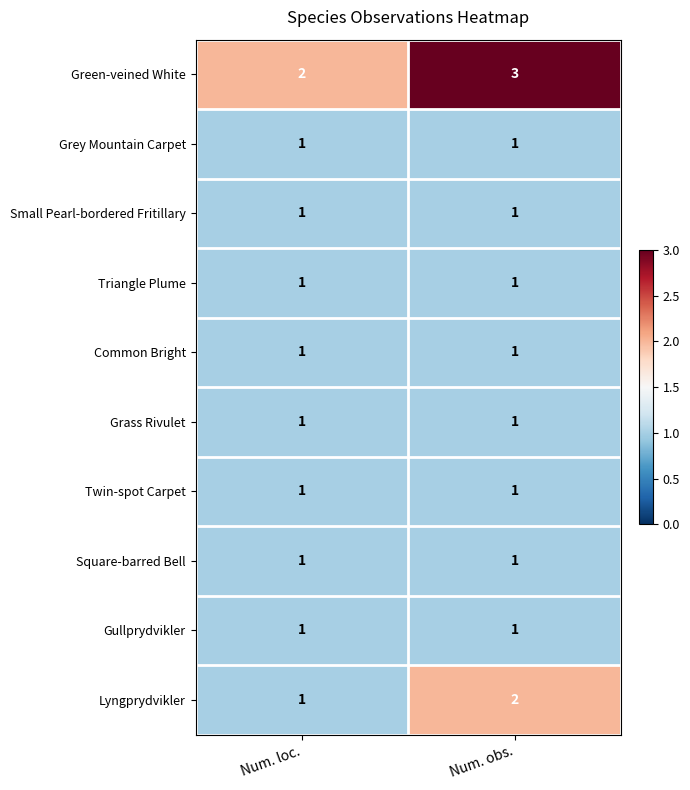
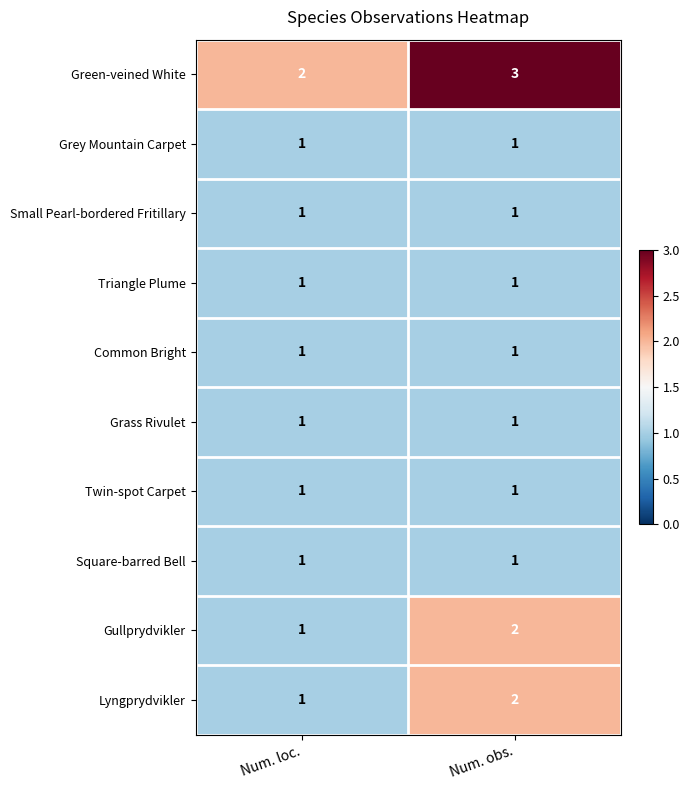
  {
    "Green-veined White": {
      "Num. loc.": 2,
      "Num. obs.": 3
    },
    "Grey Mountain Carpet": {
      "Num. loc.": 1,
      "Num. obs.": 1
    },
    "Small Pearl-bordered Fritillary": {
      "Num. loc.": 1,
      "Num. obs.": 1
    },
    "Triangle Plume": {
      "Num. loc.": 1,
      "Num. obs.": 1
    },
    "Common Bright": {
      "Num. loc.": 1,
      "Num. obs.": 1
    },
    "Grass Rivulet": {
      "Num. loc.": 1,
      "Num. obs.": 1
    },
    "Twin-spot Carpet": {
      "Num. loc.": 1,
      "Num. obs.": 1
    },
    "Square-barred Bell": {
      "Num. loc.": 1,
      "Num. obs.": 1
    },
    "Gullprydvikler": {
      "Num. loc.": 1,
-     "Num. obs.": 1
+     "Num. obs.": 2
    },
    "Lyngprydvikler": {
      "Num. loc.": 1,
      "Num. obs.": 2
    }
  }
